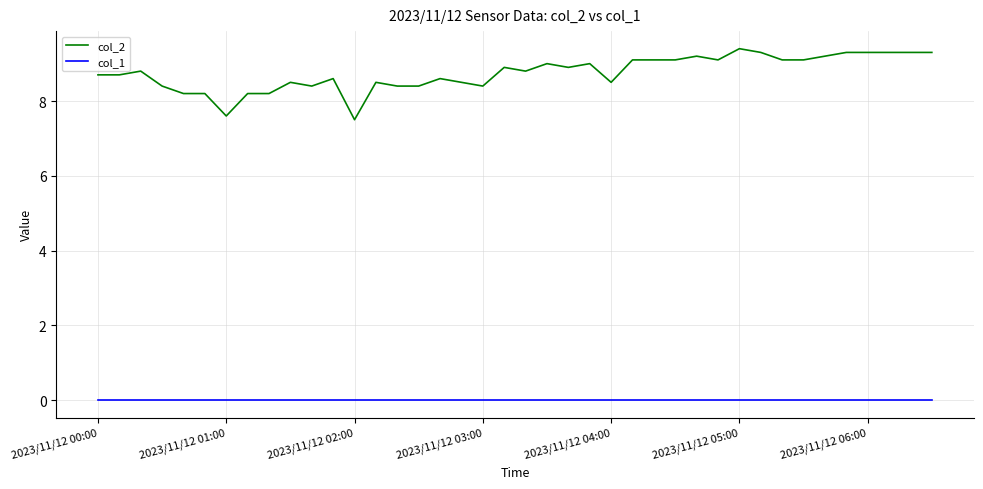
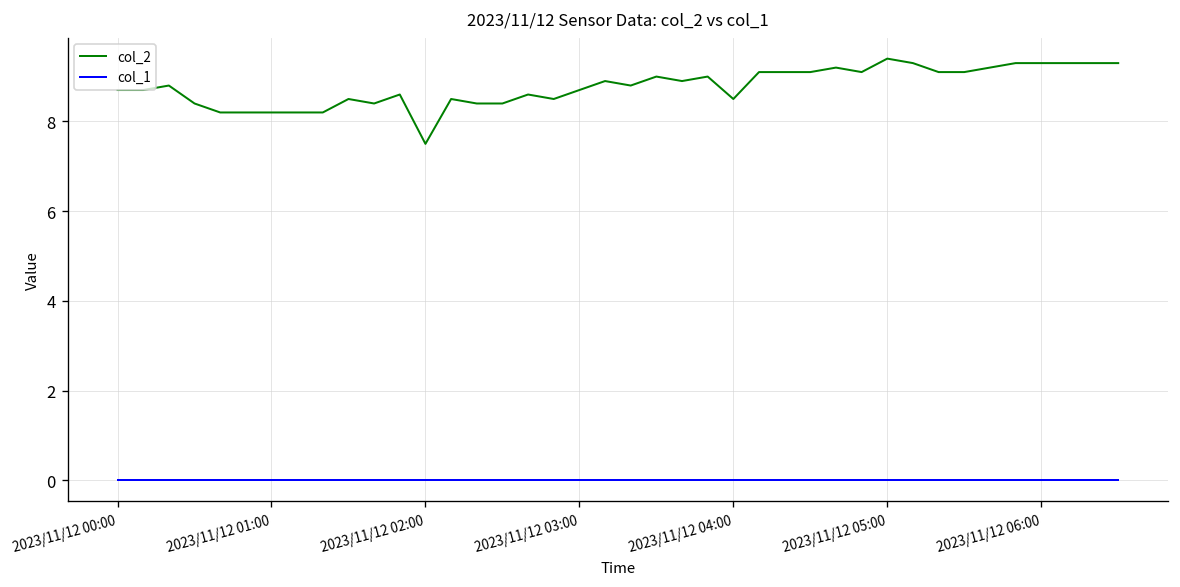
  {
    "col_2": {
      "2023/11/12 00:00": 8.7,
-     "2023/11/12 01:00": 7.6,
+     "2023/11/12 01:00": 8.2,
      "2023/11/12 02:00": 7.5,
-     "2023/11/12 03:00": 8.4,
+     "2023/11/12 03:00": 8.7,
      "2023/11/12 04:00": 8.5,
      "2023/11/12 05:00": 9.4,
      "2023/11/12 06:00": 9.3
    },
    "col_1": {
      "2023/11/12 00:00": 0.0,
      "2023/11/12 01:00": 0.0,
      "2023/11/12 02:00": 0.0,
      "2023/11/12 03:00": 0.0,
      "2023/11/12 04:00": 0.0,
      "2023/11/12 05:00": 0.0,
      "2023/11/12 06:00": 0.0
    }
  }
